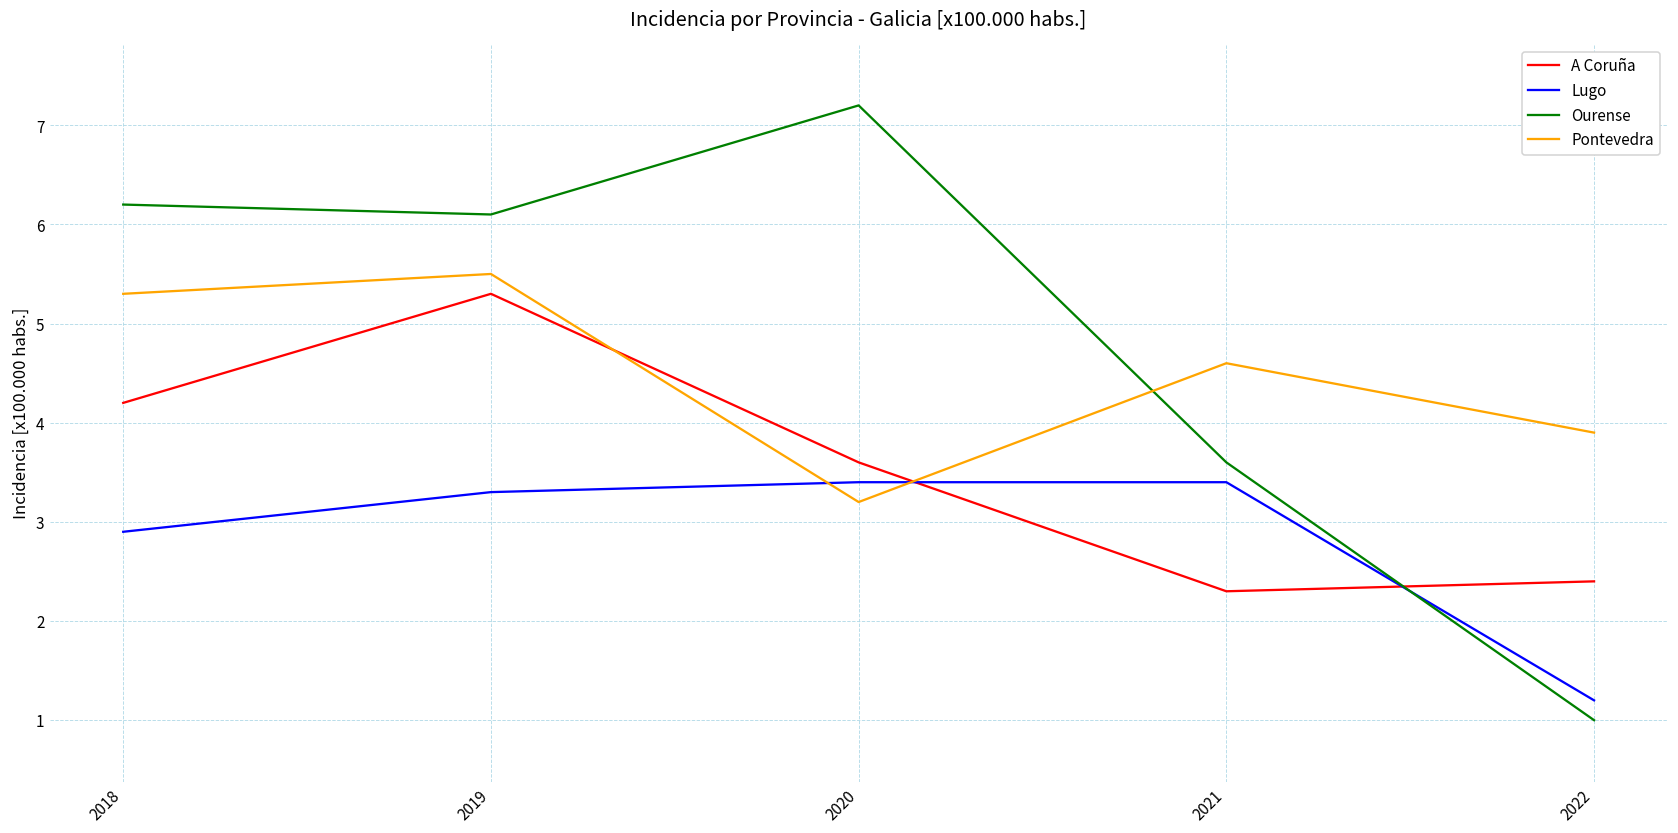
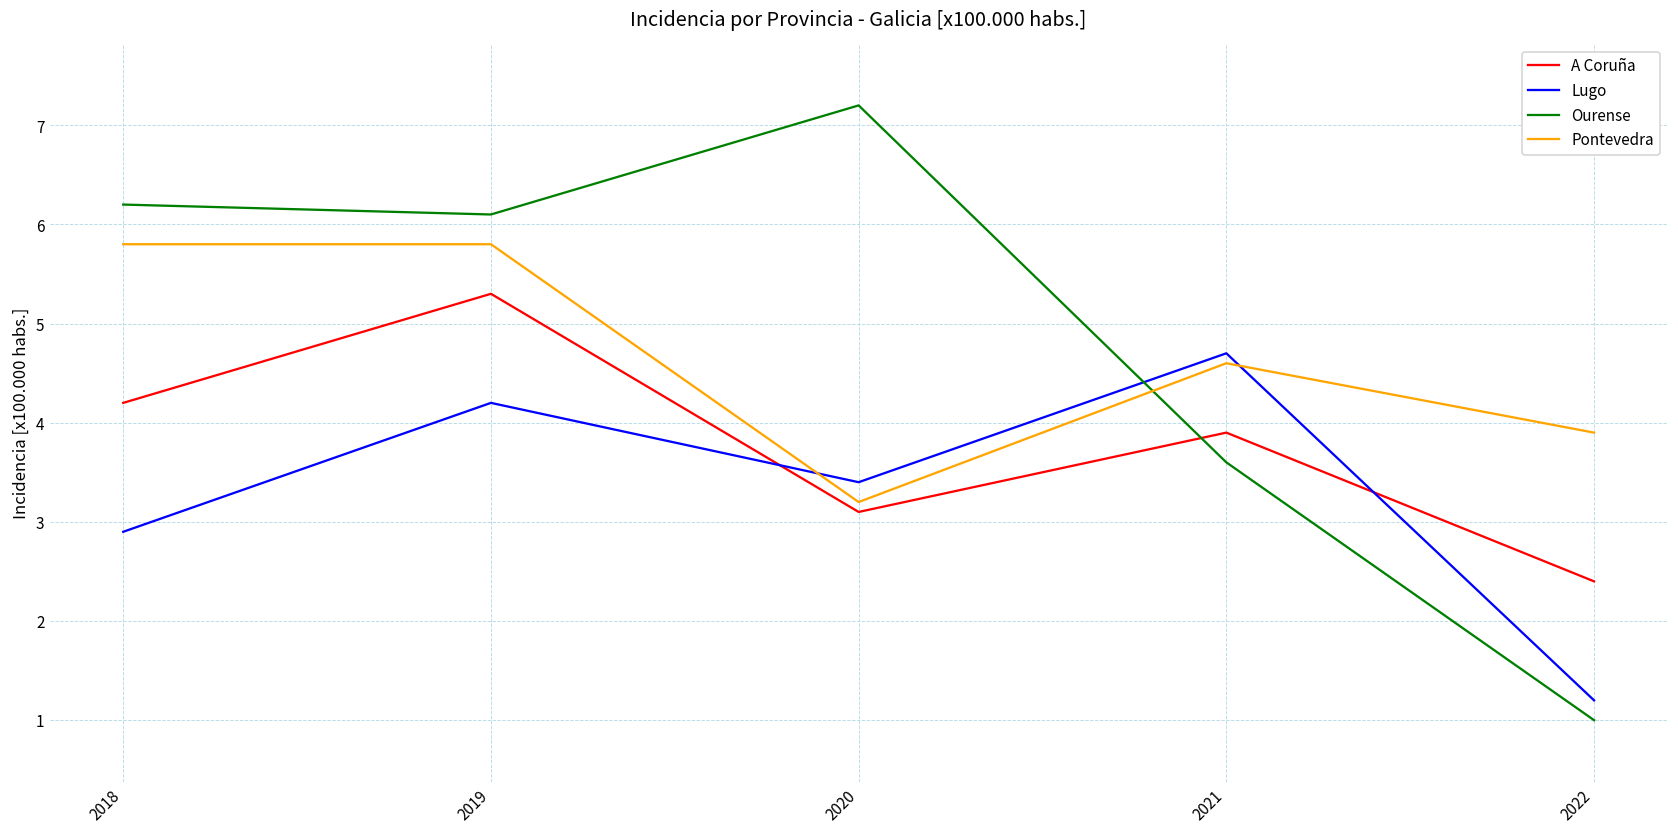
  {
    "A Coruña": {
      "2018": 4.2,
      "2019": 5.3,
-     "2020": 3.6,
-     "2021": 2.3,
+     "2020": 3.1,
+     "2021": 3.9,
      "2022": 2.4
    },
    "Lugo": {
      "2018": 2.9,
-     "2019": 3.3,
+     "2019": 4.2,
      "2020": 3.4,
-     "2021": 3.4,
+     "2021": 4.7,
      "2022": 1.2
    },
    "Ourense": {
      "2018": 6.2,
      "2019": 6.1,
      "2020": 7.2,
      "2021": 3.6,
      "2022": 1.0
    },
    "Pontevedra": {
-     "2018": 5.3,
-     "2019": 5.5,
+     "2018": 5.8,
+     "2019": 5.8,
      "2020": 3.2,
      "2021": 4.6,
      "2022": 3.9
    }
  }
